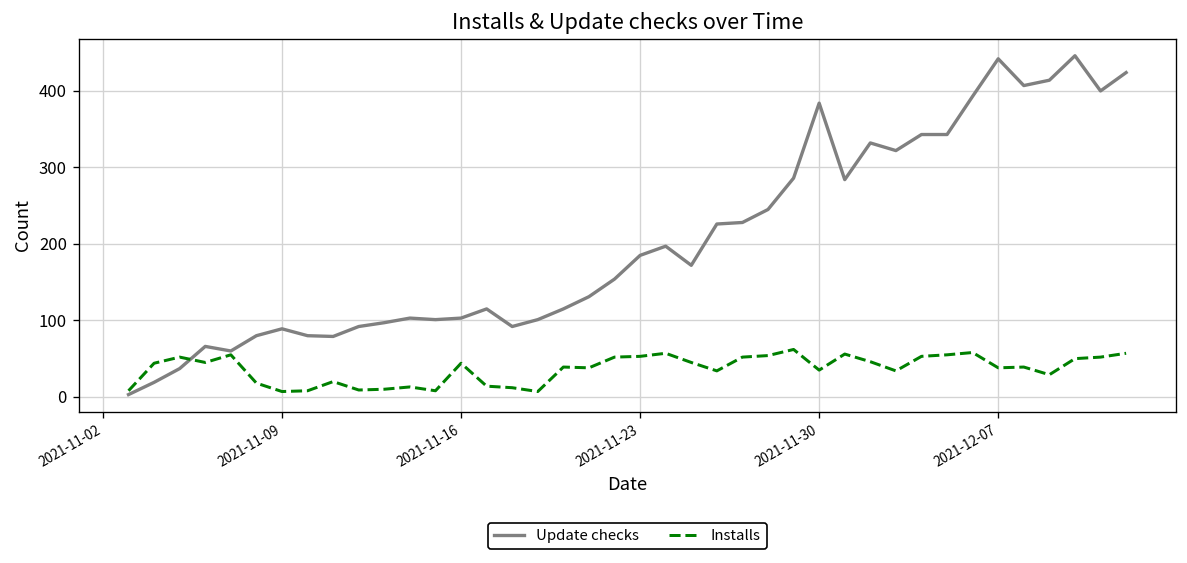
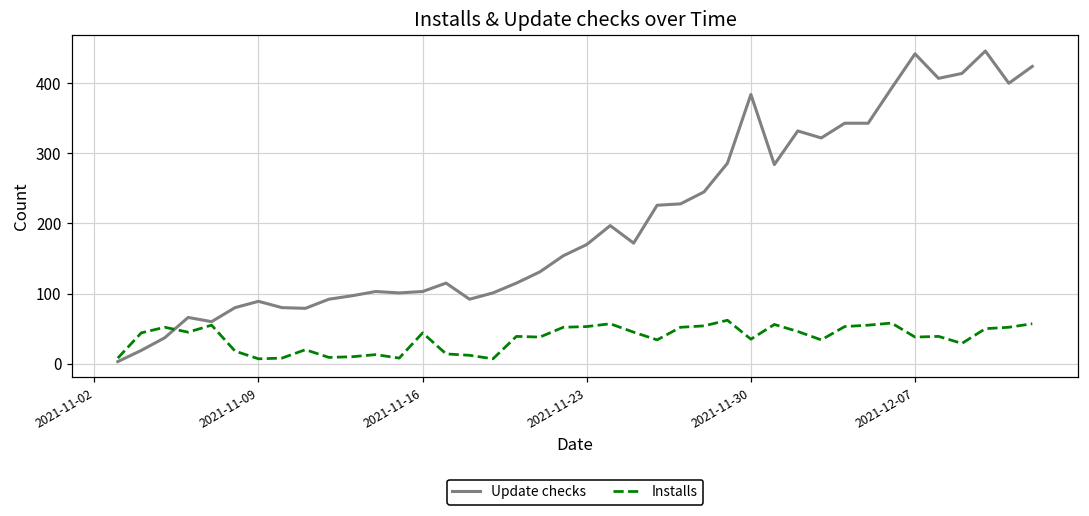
  {
    "Update checks": {
      "2021-11-09": 90,
      "2021-11-16": 100,
-     "2021-11-23": 190,
+     "2021-11-23": 170,
      "2021-11-30": 380,
      "2021-12-07": 440
    },
    "Installs": {
      "2021-11-09": 10,
      "2021-11-16": 40,
      "2021-11-23": 50,
      "2021-11-30": 40,
      "2021-12-07": 40
    }
  }
